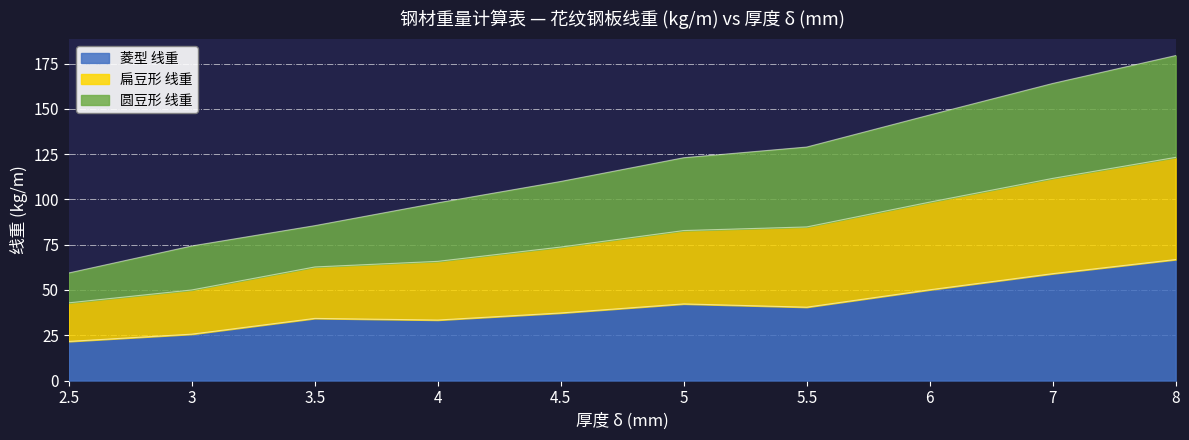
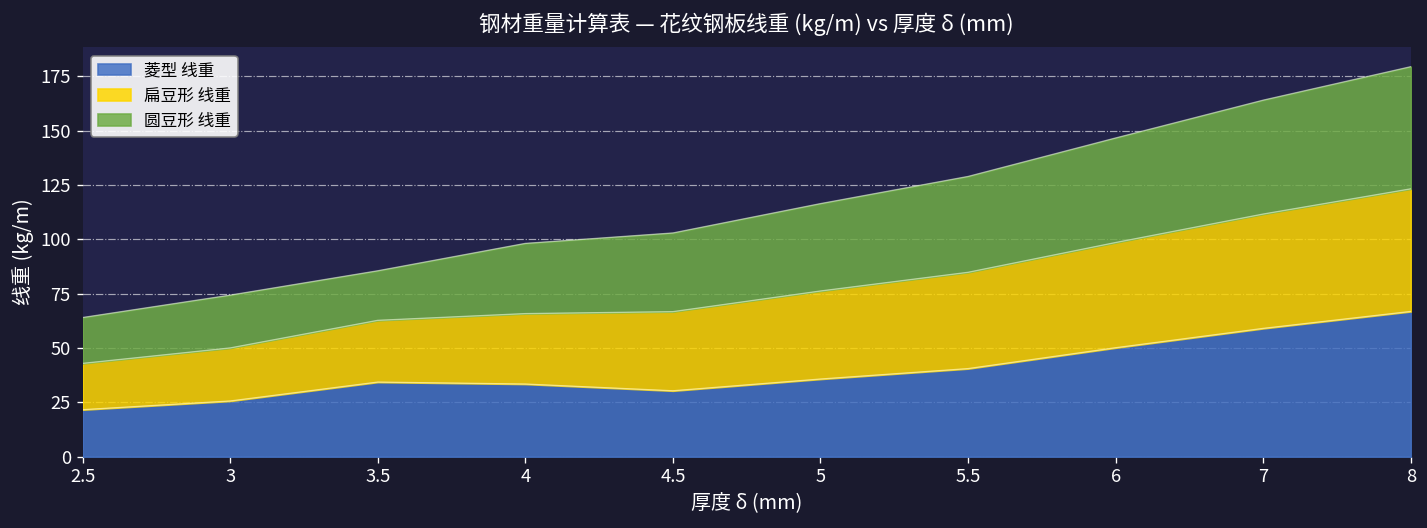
  {
    "菱型 线重": {
      "2.5": 22,
      "3": 26,
      "3.5": 34,
      "4": 33,
-     "4.5": 37,
-     "5": 42,
+     "4.5": 30,
+     "5": 36,
      "5.5": 41,
      "6": 50,
      "7": 59,
      "8": 67
    },
    "扁豆形 线重": {
      "2.5": 21,
      "3": 24,
      "3.5": 28,
      "4": 32,
      "4.5": 36,
      "5": 41,
      "5.5": 44,
      "6": 48,
      "7": 53,
      "8": 56
    },
    "圆豆形 线重": {
-     "2.5": 17,
+     "2.5": 21,
      "3": 24,
      "3.5": 23,
      "4": 32,
      "4.5": 36,
      "5": 40,
      "5.5": 44,
      "6": 48,
      "7": 52,
      "8": 56
    }
  }
